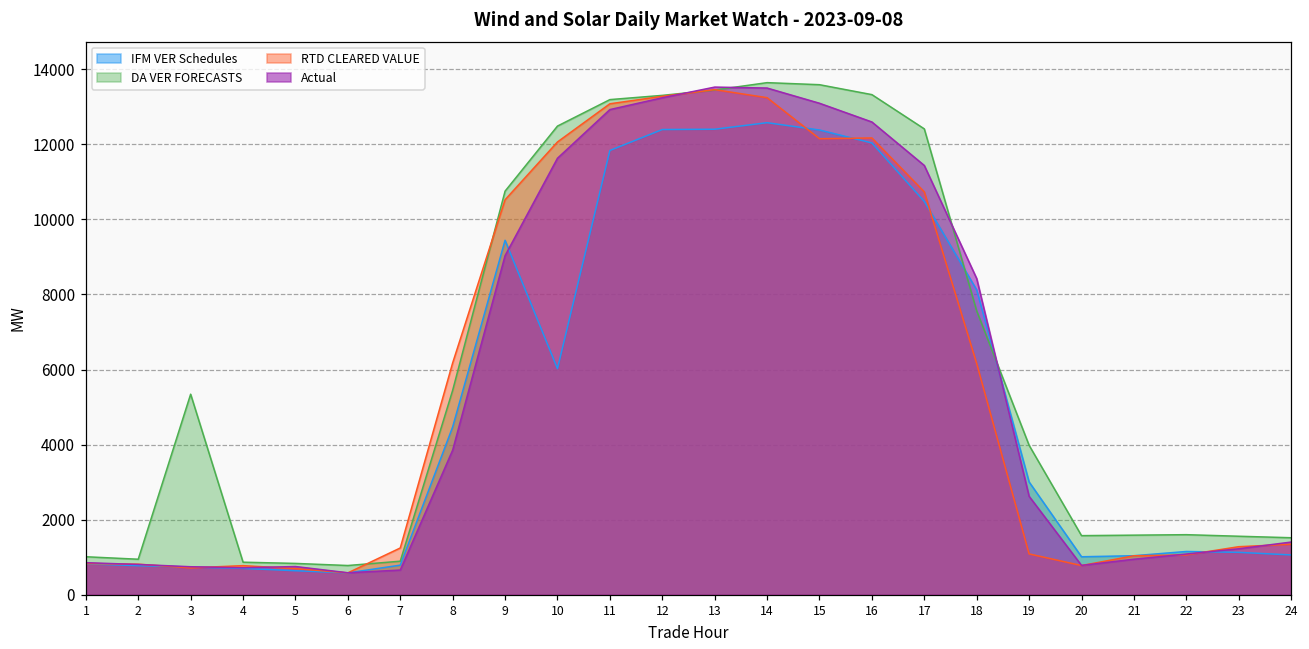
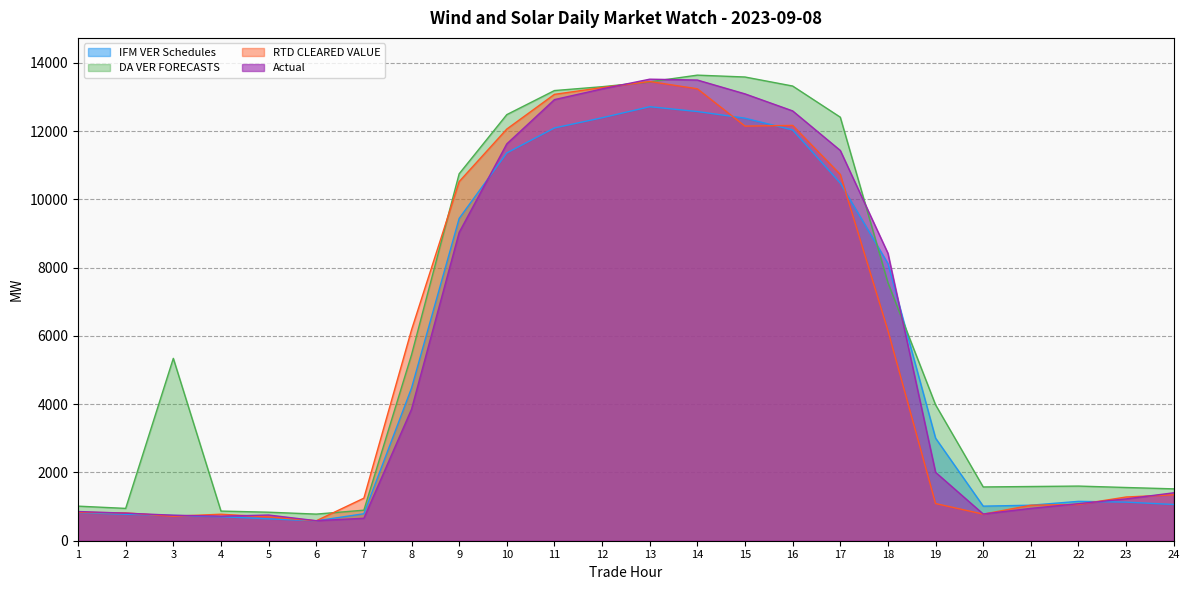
  {
    "IFM VER Schedules": {
      "7": 800,
      "8": 4500,
      "9": 9400,
-     "10": 6000,
-     "11": 11800,
+     "10": 11400,
+     "11": 12100,
      "12": 12400,
-     "13": 12400,
+     "13": 12700,
      "14": 12600,
      "15": 12400,
      "16": 12000,
      "17": 10500,
      "18": 8100,
      "19": 3000,
      "20": 1000,
      "23": 1100,
      "24": 1100
    },
    "DA VER FORECASTS": {
      "1": 1000,
      "2": 900,
      "3": 5300,
      "4": 900,
      "5": 800,
      "6": 800,
      "7": 900,
      "8": 5400,
      "9": 10800,
      "10": 12500,
      "11": 13200,
      "14": 13600,
      "15": 13600,
      "16": 13300,
      "17": 12400,
      "18": 7600,
      "19": 4000,
      "20": 1600,
      "21": 1600,
      "22": 1600,
      "23": 1600,
      "24": 1500
    },
    "RTD CLEARED VALUE": {
      "7": 1200,
      "8": 6200,
      "9": 10500,
      "10": 12100,
      "11": 13100,
      "14": 13200,
      "15": 12100,
      "16": 12200,
      "17": 10700,
      "18": 6200,
      "19": 1100
    },
    "Actual": {
      "7": 700,
      "8": 3900,
      "9": 9000,
      "10": 11600,
      "11": 12900,
      "14": 13500,
      "15": 13100,
      "16": 12600,
      "17": 11400,
      "18": 8400,
-     "19": 2600,
+     "19": 2000,
      "21": 900
    }
  }
